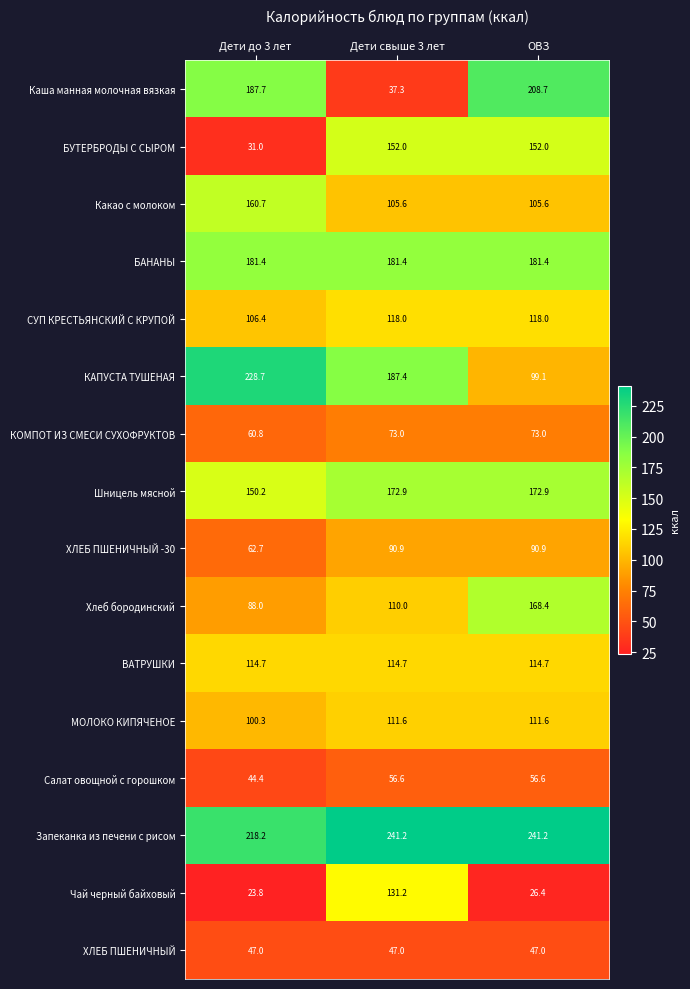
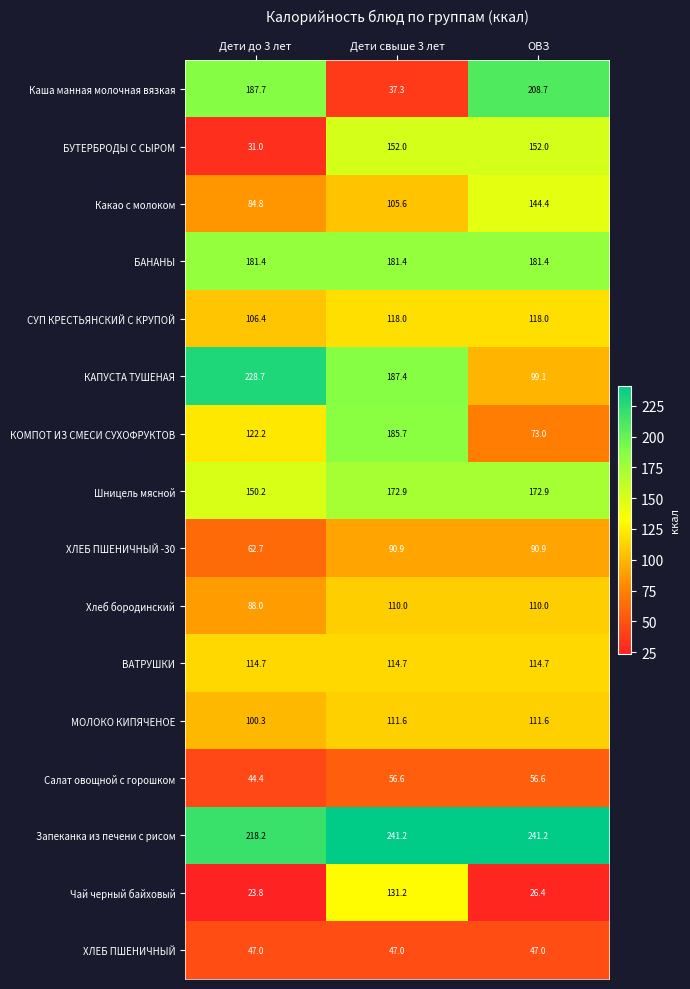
  {
    "Каша манная молочная вязкая": {
      "Дети до 3 лет": 187.7,
      "Дети свыше 3 лет": 37.3,
      "ОВЗ": 208.7
    },
    "БУТЕРБРОДЫ С СЫРОМ": {
      "Дети до 3 лет": 31.0,
      "Дети свыше 3 лет": 152.0,
      "ОВЗ": 152.0
    },
    "Какао с молоком": {
-     "Дети до 3 лет": 160.7,
+     "Дети до 3 лет": 84.8,
      "Дети свыше 3 лет": 105.6,
-     "ОВЗ": 105.6
+     "ОВЗ": 144.4
    },
    "БАНАНЫ": {
      "Дети до 3 лет": 181.4,
      "Дети свыше 3 лет": 181.4,
      "ОВЗ": 181.4
    },
    "СУП КРЕСТЬЯНСКИЙ С КРУПОЙ": {
      "Дети до 3 лет": 106.4,
      "Дети свыше 3 лет": 118.0,
      "ОВЗ": 118.0
    },
    "КАПУСТА ТУШЕНАЯ": {
      "Дети до 3 лет": 228.7,
      "Дети свыше 3 лет": 187.4,
      "ОВЗ": 99.1
    },
    "КОМПОТ ИЗ СМЕСИ СУХОФРУКТОВ": {
-     "Дети до 3 лет": 60.8,
-     "Дети свыше 3 лет": 73.0,
+     "Дети до 3 лет": 122.2,
+     "Дети свыше 3 лет": 185.7,
      "ОВЗ": 73.0
    },
    "Шницель мясной": {
      "Дети до 3 лет": 150.2,
      "Дети свыше 3 лет": 172.9,
      "ОВЗ": 172.9
    },
    "ХЛЕБ ПШЕНИЧНЫЙ -30": {
      "Дети до 3 лет": 62.7,
      "Дети свыше 3 лет": 90.9,
      "ОВЗ": 90.9
    },
    "Хлеб бородинский": {
      "Дети до 3 лет": 88.0,
      "Дети свыше 3 лет": 110.0,
-     "ОВЗ": 168.4
+     "ОВЗ": 110.0
    },
    "ВАТРУШКИ": {
      "Дети до 3 лет": 114.7,
      "Дети свыше 3 лет": 114.7,
      "ОВЗ": 114.7
    },
    "МОЛОКО КИПЯЧЕНОЕ": {
      "Дети до 3 лет": 100.3,
      "Дети свыше 3 лет": 111.6,
      "ОВЗ": 111.6
    },
    "Салат овощной с горошком": {
      "Дети до 3 лет": 44.4,
      "Дети свыше 3 лет": 56.6,
      "ОВЗ": 56.6
    },
    "Запеканка из печени с рисом": {
      "Дети до 3 лет": 218.2,
      "Дети свыше 3 лет": 241.2,
      "ОВЗ": 241.2
    },
    "Чай черный байховый": {
      "Дети до 3 лет": 23.8,
      "Дети свыше 3 лет": 131.2,
      "ОВЗ": 26.4
    },
    "ХЛЕБ ПШЕНИЧНЫЙ": {
      "Дети до 3 лет": 47.0,
      "Дети свыше 3 лет": 47.0,
      "ОВЗ": 47.0
    }
  }
